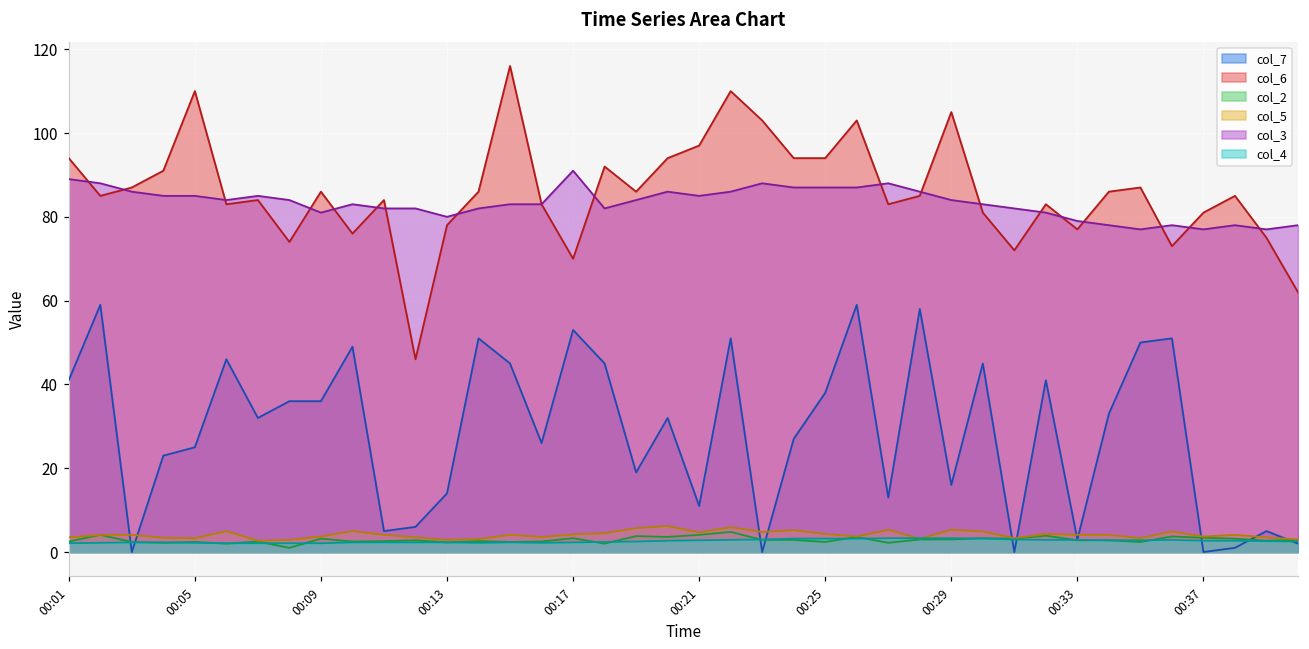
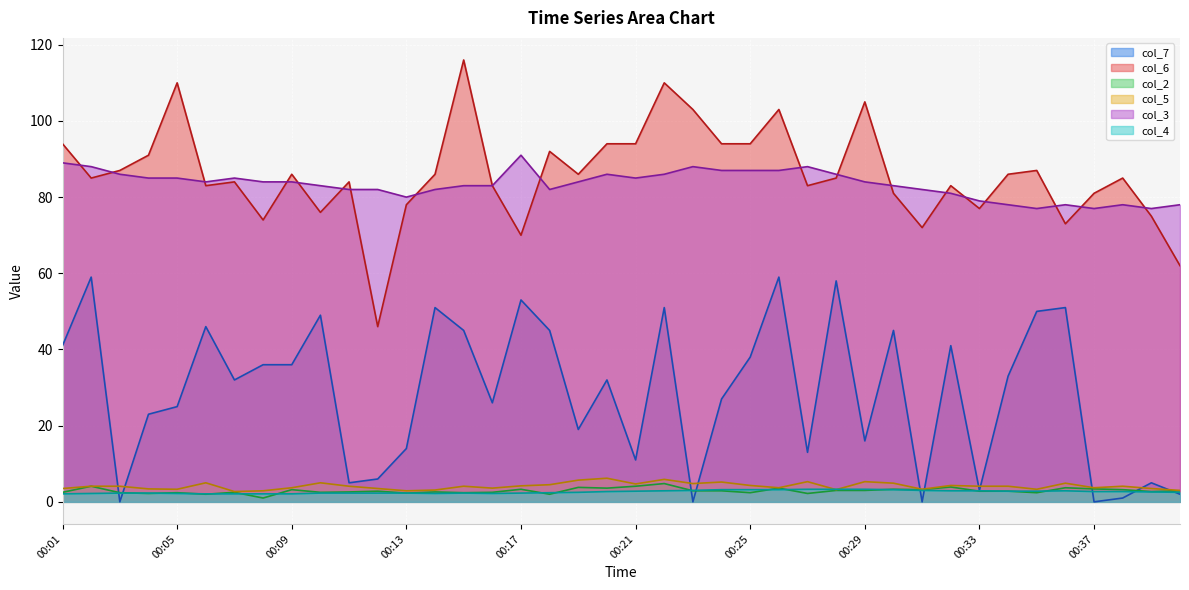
  {
    "col_7": {
      "00:01": 41,
      "00:05": 25,
      "00:09": 36,
      "00:13": 14,
      "00:17": 53,
      "00:21": 11,
      "00:25": 38,
      "00:29": 16,
      "00:37": 0
    },
    "col_6": {
      "00:01": 94,
      "00:05": 110,
      "00:09": 86,
      "00:13": 78,
      "00:17": 70,
-     "00:21": 97,
+     "00:21": 94,
      "00:25": 94,
      "00:29": 105,
      "00:33": 77,
      "00:37": 81
    },
    "col_2": {
      "00:17": 3,
      "00:25": 2
    },
    "col_5": {
      "00:01": 4,
      "00:05": 3,
      "00:17": 4,
      "00:25": 4,
      "00:29": 5,
      "00:33": 4
    },
    "col_3": {
      "00:01": 89,
      "00:05": 85,
-     "00:09": 81,
+     "00:09": 84,
      "00:13": 80,
      "00:17": 91,
      "00:21": 85,
      "00:25": 87,
      "00:29": 84,
      "00:33": 79,
      "00:37": 77
    },
    "col_4": {
      "00:09": 2,
      "00:17": 2,
      "00:21": 3,
      "00:25": 3,
      "00:37": 3
    }
  }
